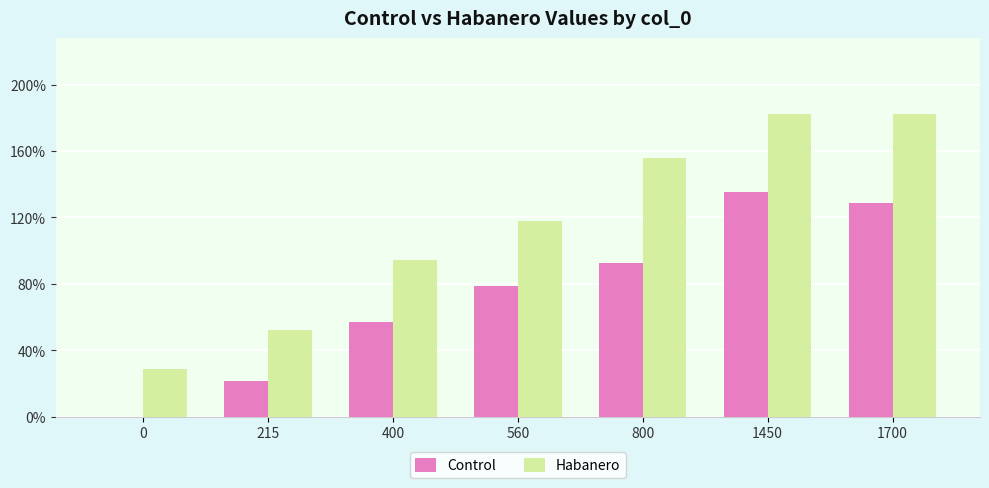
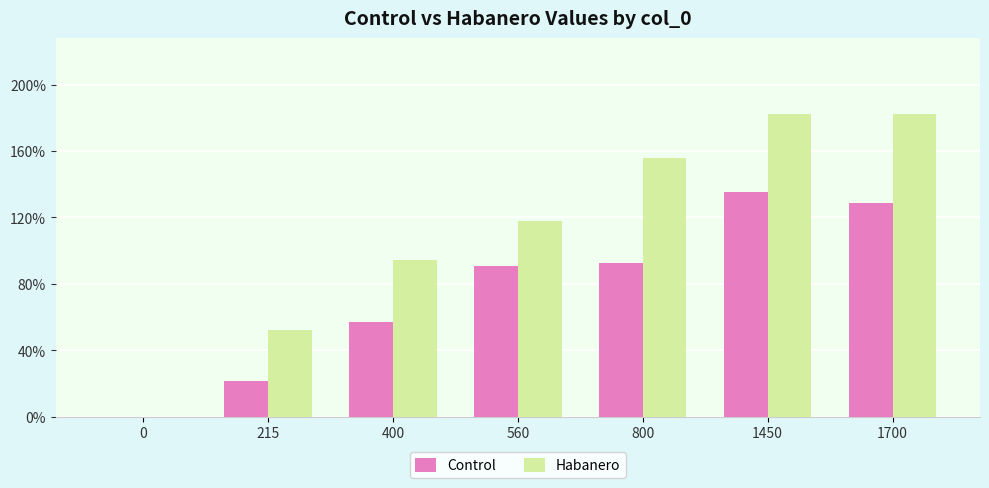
  {
    "Control": {
      "0": "0%",
      "215": "21%",
      "400": "57%",
-     "560": "79%",
+     "560": "91%",
      "800": "93%",
      "1450": "136%",
      "1700": "129%"
    },
    "Habanero": {
-     "0": "29%",
+     "0": "0%",
      "215": "52%",
      "400": "94%",
      "560": "118%",
      "800": "156%",
      "1450": "182%",
      "1700": "182%"
    }
  }
